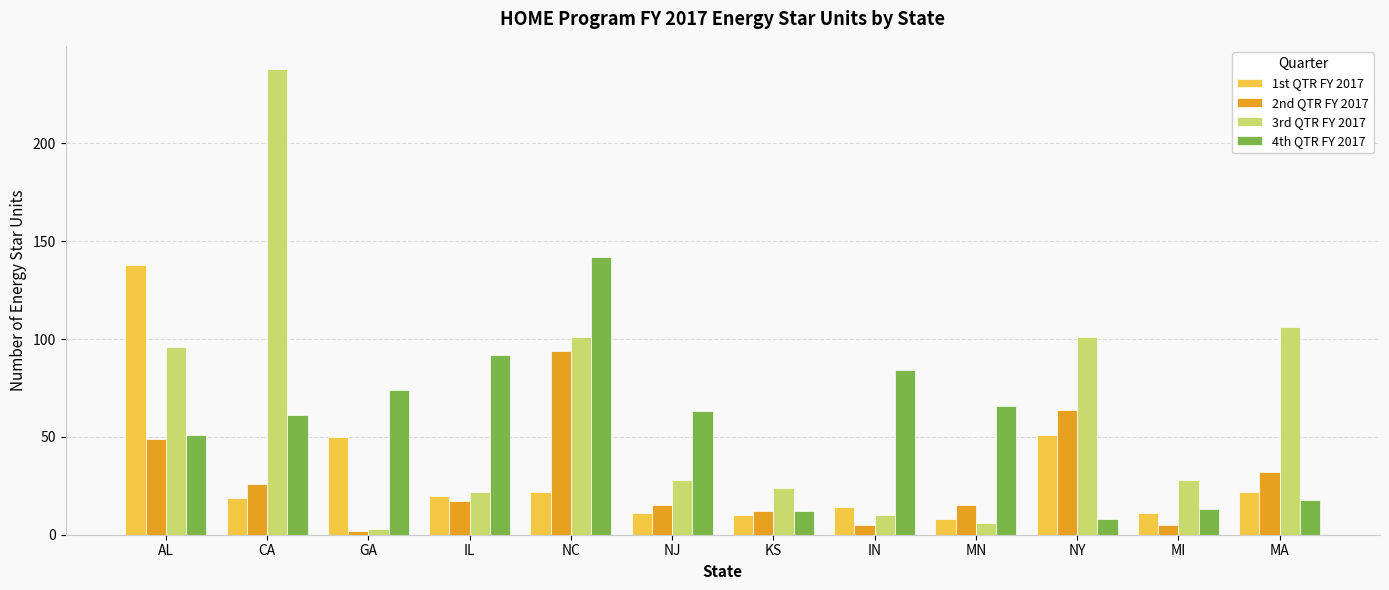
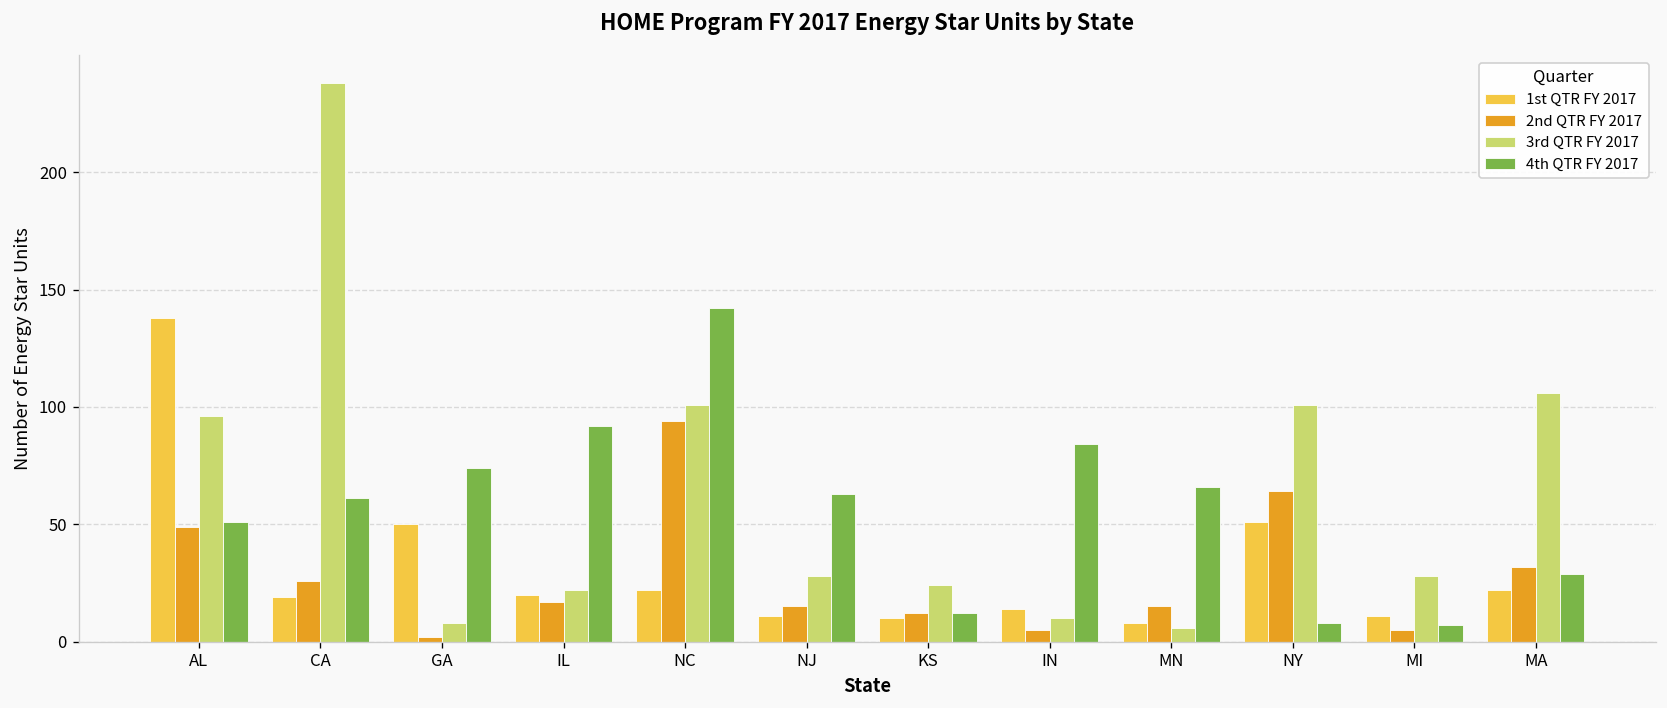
  {
    "3rd QTR FY 2017": {
      "AL": 96,
      "CA": 238,
-     "GA": 3,
+     "GA": 8,
      "IL": 22,
      "NC": 101,
      "NJ": 28,
      "KS": 24,
      "IN": 10,
      "MN": 6,
      "NY": 101,
      "MI": 28,
      "MA": 106
    },
    "4th QTR FY 2017": {
      "AL": 51,
      "CA": 61,
      "GA": 74,
      "IL": 92,
      "NC": 142,
      "NJ": 63,
      "KS": 12,
      "IN": 84,
      "MN": 66,
      "NY": 8,
-     "MI": 13,
-     "MA": 18
+     "MI": 7,
+     "MA": 29
    }
  }
